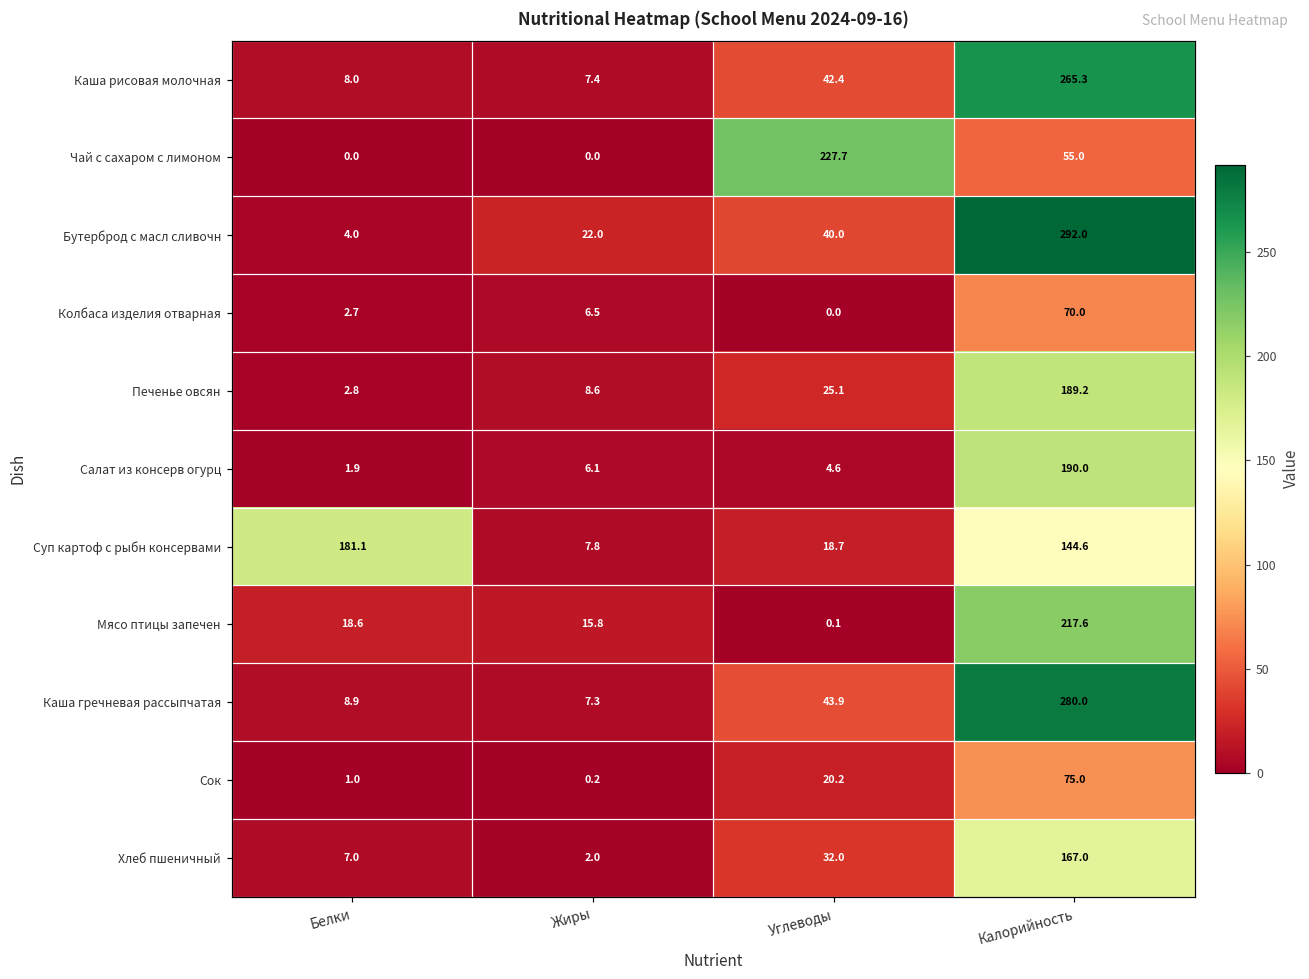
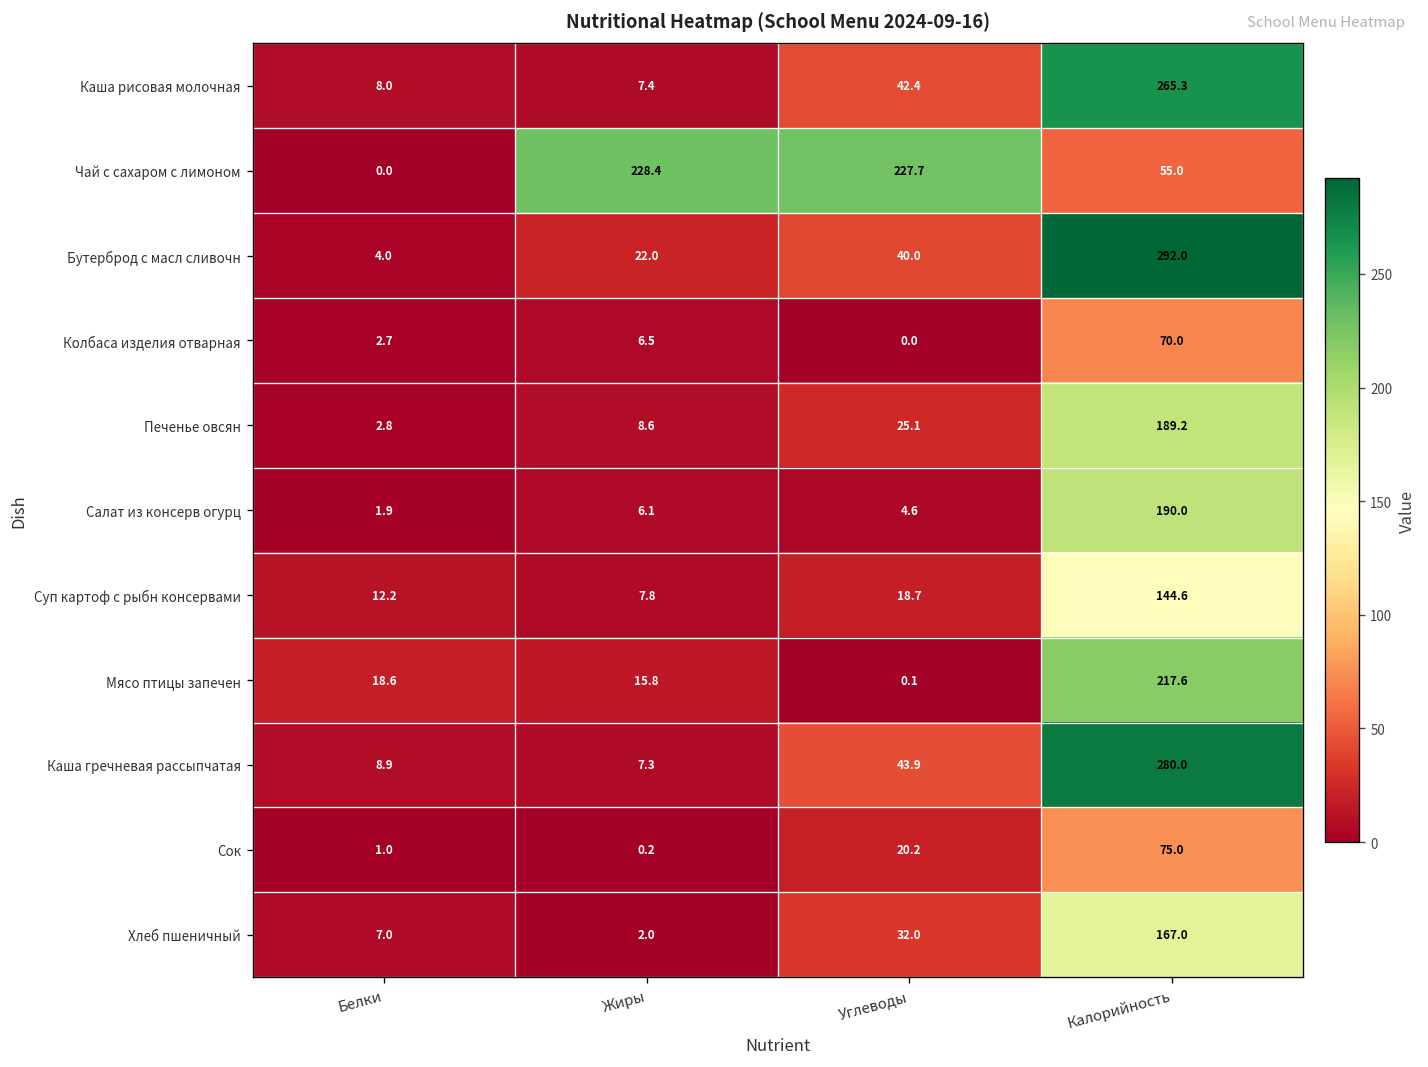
  {
    "Каша рисовая молочная": {
      "Белки": 8.0,
      "Жиры": 7.4,
      "Углеводы": 42.4,
      "Калорийность": 265.3
    },
    "Чай с сахаром с лимоном": {
      "Белки": 0.0,
-     "Жиры": 0.0,
+     "Жиры": 228.4,
      "Углеводы": 227.7,
      "Калорийность": 55.0
    },
    "Бутерброд с масл сливочн": {
      "Белки": 4.0,
      "Жиры": 22.0,
      "Углеводы": 40.0,
      "Калорийность": 292.0
    },
    "Колбаса изделия отварная": {
      "Белки": 2.7,
      "Жиры": 6.5,
      "Углеводы": 0.0,
      "Калорийность": 70.0
    },
    "Печенье овсян": {
      "Белки": 2.8,
      "Жиры": 8.6,
      "Углеводы": 25.1,
      "Калорийность": 189.2
    },
    "Салат из консерв огурц": {
      "Белки": 1.9,
      "Жиры": 6.1,
      "Углеводы": 4.6,
      "Калорийность": 190.0
    },
    "Суп картоф с рыбн консервами": {
-     "Белки": 181.1,
+     "Белки": 12.2,
      "Жиры": 7.8,
      "Углеводы": 18.7,
      "Калорийность": 144.6
    },
    "Мясо птицы запечен": {
      "Белки": 18.6,
      "Жиры": 15.8,
      "Углеводы": 0.1,
      "Калорийность": 217.6
    },
    "Каша гречневая рассыпчатая": {
      "Белки": 8.9,
      "Жиры": 7.3,
      "Углеводы": 43.9,
      "Калорийность": 280.0
    },
    "Сок": {
      "Белки": 1.0,
      "Жиры": 0.2,
      "Углеводы": 20.2,
      "Калорийность": 75.0
    },
    "Хлеб пшеничный": {
      "Белки": 7.0,
      "Жиры": 2.0,
      "Углеводы": 32.0,
      "Калорийность": 167.0
    }
  }
